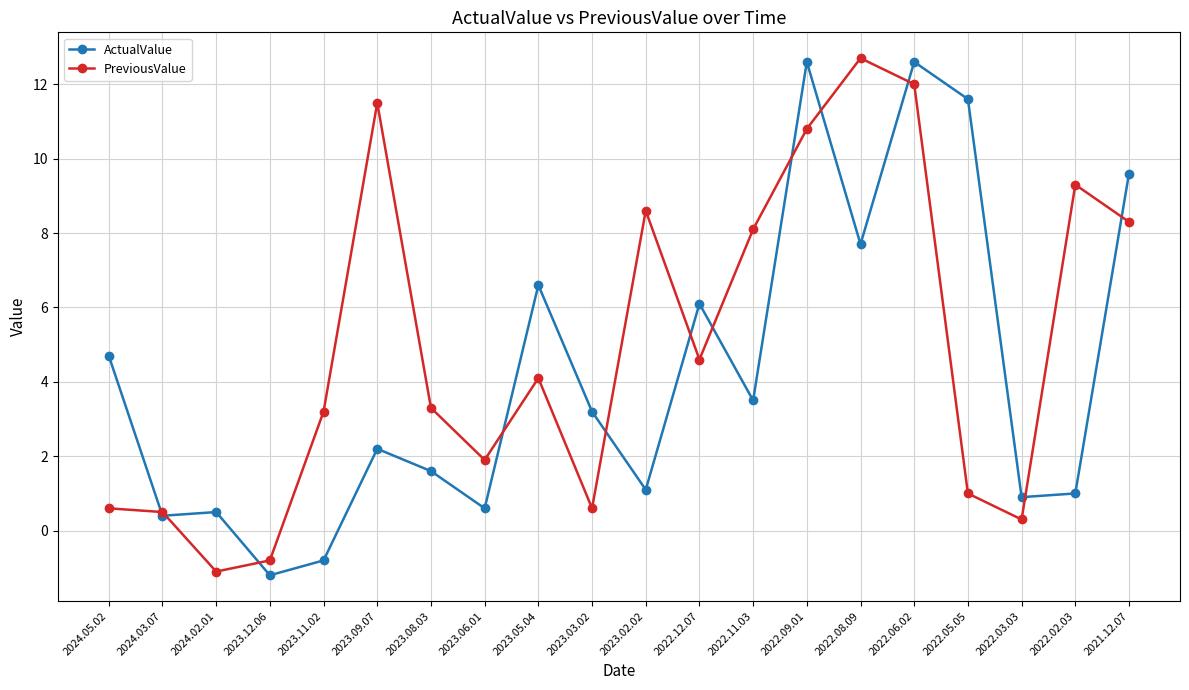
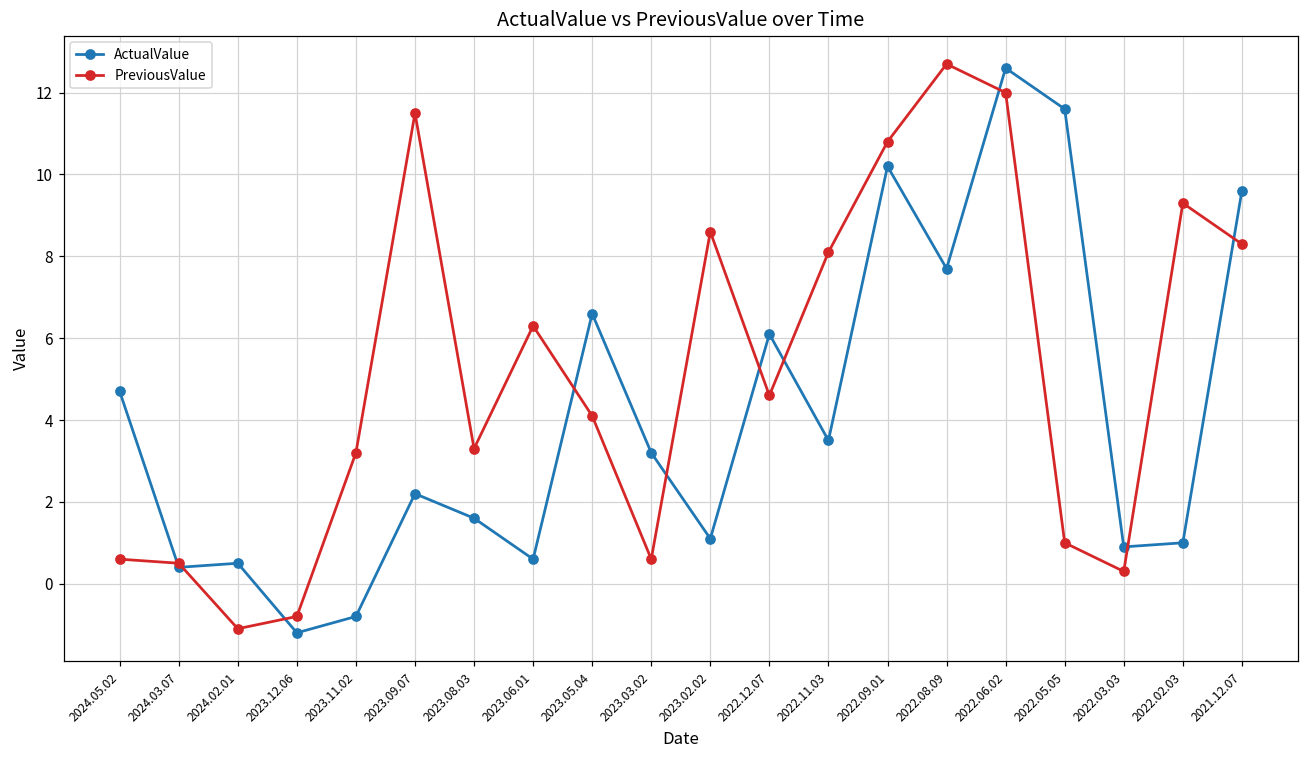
  {
    "ActualValue": {
      "2024.05.02": 4.7,
      "2024.03.07": 0.4,
      "2024.02.01": 0.5,
      "2023.12.06": -1.2,
      "2023.11.02": -0.8,
      "2023.09.07": 2.2,
      "2023.08.03": 1.6,
      "2023.06.01": 0.6,
      "2023.05.04": 6.6,
      "2023.03.02": 3.2,
      "2023.02.02": 1.1,
      "2022.12.07": 6.1,
      "2022.11.03": 3.5,
-     "2022.09.01": 12.6,
+     "2022.09.01": 10.2,
      "2022.08.09": 7.7,
      "2022.06.02": 12.6,
      "2022.05.05": 11.6,
      "2022.03.03": 0.9,
      "2022.02.03": 1.0,
      "2021.12.07": 9.6
    },
    "PreviousValue": {
      "2024.05.02": 0.6,
      "2024.03.07": 0.5,
      "2024.02.01": -1.1,
      "2023.12.06": -0.8,
      "2023.11.02": 3.2,
      "2023.09.07": 11.5,
      "2023.08.03": 3.3,
-     "2023.06.01": 1.9,
+     "2023.06.01": 6.3,
      "2023.05.04": 4.1,
      "2023.03.02": 0.6,
      "2023.02.02": 8.6,
      "2022.12.07": 4.6,
      "2022.11.03": 8.1,
      "2022.09.01": 10.8,
      "2022.08.09": 12.7,
      "2022.06.02": 12.0,
      "2022.05.05": 1.0,
      "2022.03.03": 0.3,
      "2022.02.03": 9.3,
      "2021.12.07": 8.3
    }
  }
